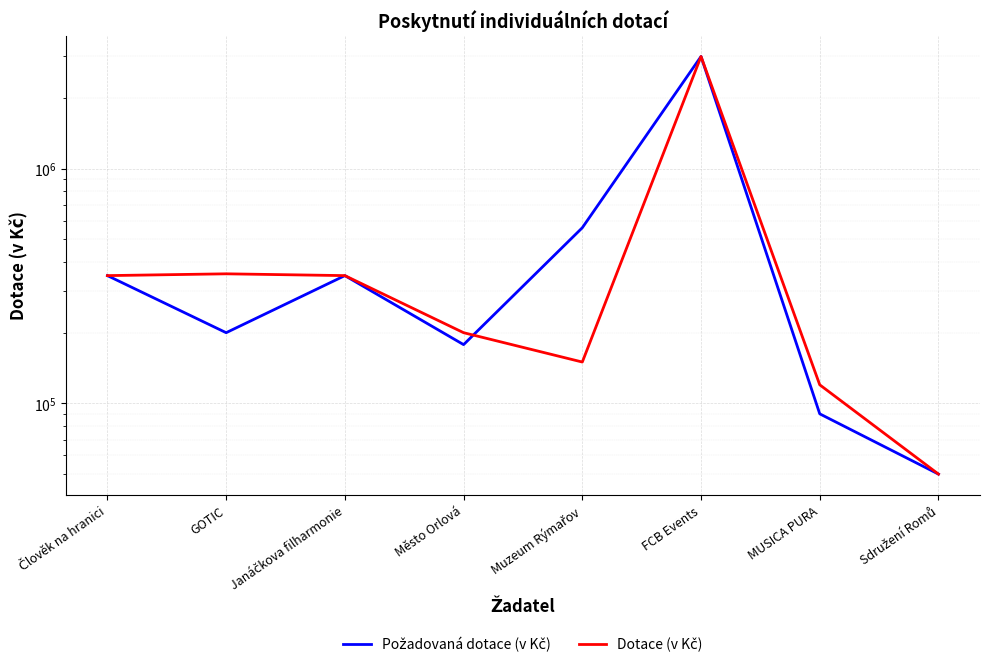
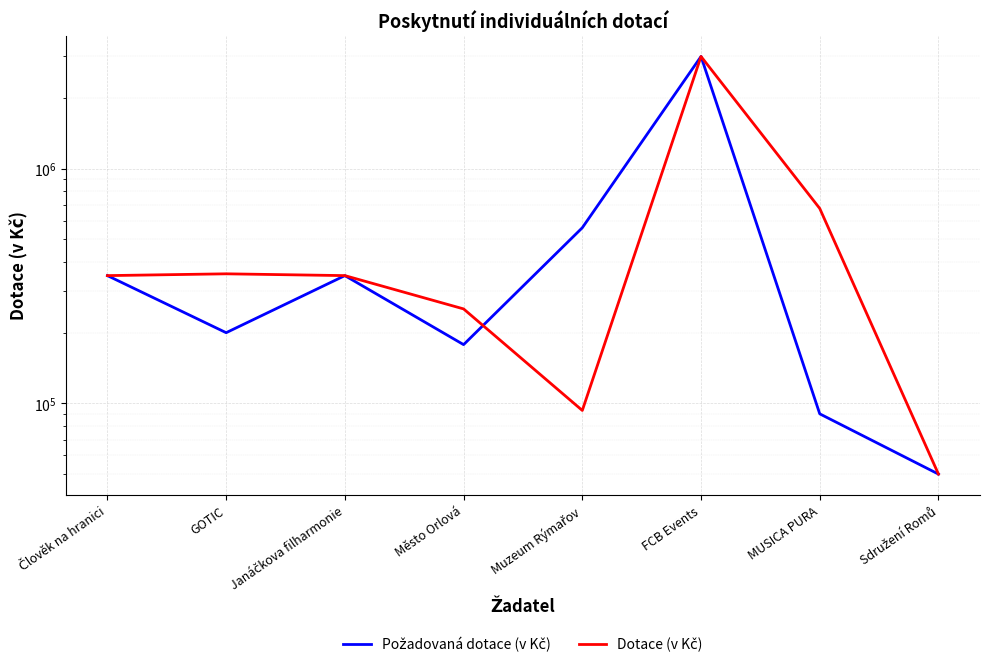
  {
    "Požadovaná dotace (v Kč)": {
      "GOTIC": 200000,
      "Město Orlová": 180000,
      "Muzeum Rýmařov": 560000,
      "MUSICA PURA": 90000
    },
    "Dotace (v Kč)": {
      "GOTIC": 360000,
-     "Město Orlová": 200000,
-     "Muzeum Rýmařov": 150000,
-     "MUSICA PURA": 120000
+     "Město Orlová": 250000,
+     "Muzeum Rýmařov": 93000,
+     "MUSICA PURA": 680000
    }
  }
